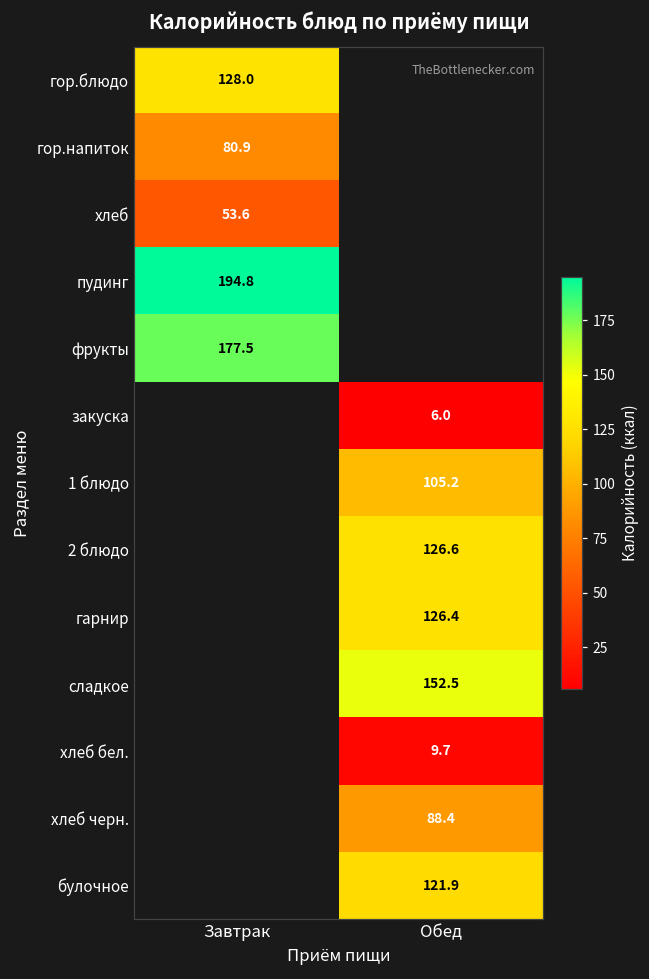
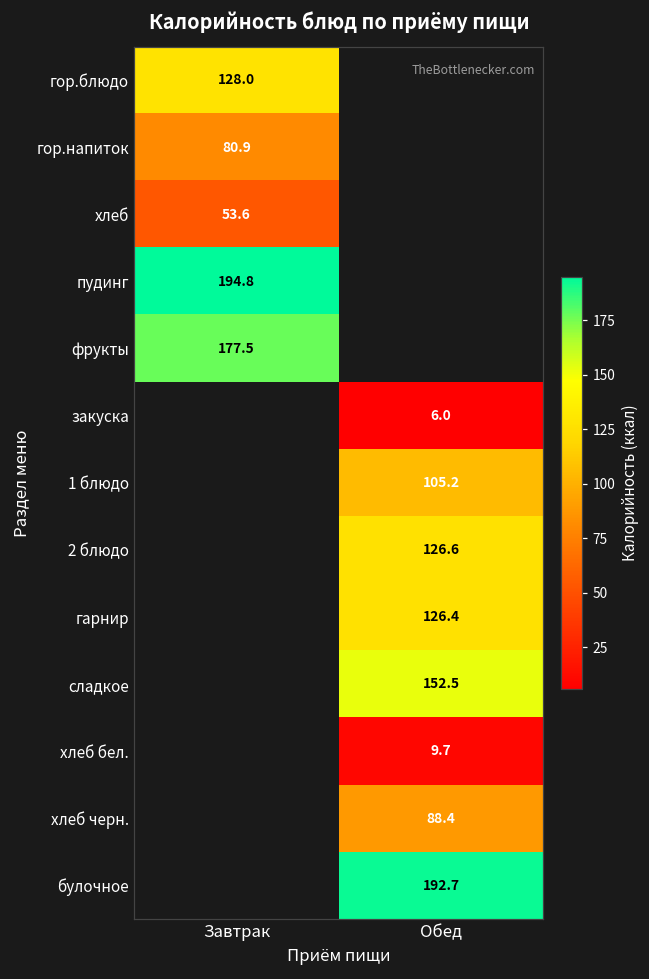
  {
    "гор.блюдо": {
      "Завтрак": 128.0
    },
    "гор.напиток": {
      "Завтрак": 80.9
    },
    "хлеб": {
      "Завтрак": 53.6
    },
    "пудинг": {
      "Завтрак": 194.8
    },
    "фрукты": {
      "Завтрак": 177.5
    },
    "закуска": {
      "Обед": 6.0
    },
    "1 блюдо": {
      "Обед": 105.2
    },
    "2 блюдо": {
      "Обед": 126.6
    },
    "гарнир": {
      "Обед": 126.4
    },
    "сладкое": {
      "Обед": 152.5
    },
    "хлеб бел.": {
      "Обед": 9.7
    },
    "хлеб черн.": {
      "Обед": 88.4
    },
    "булочное": {
-     "Обед": 121.9
+     "Обед": 192.7
    }
  }
